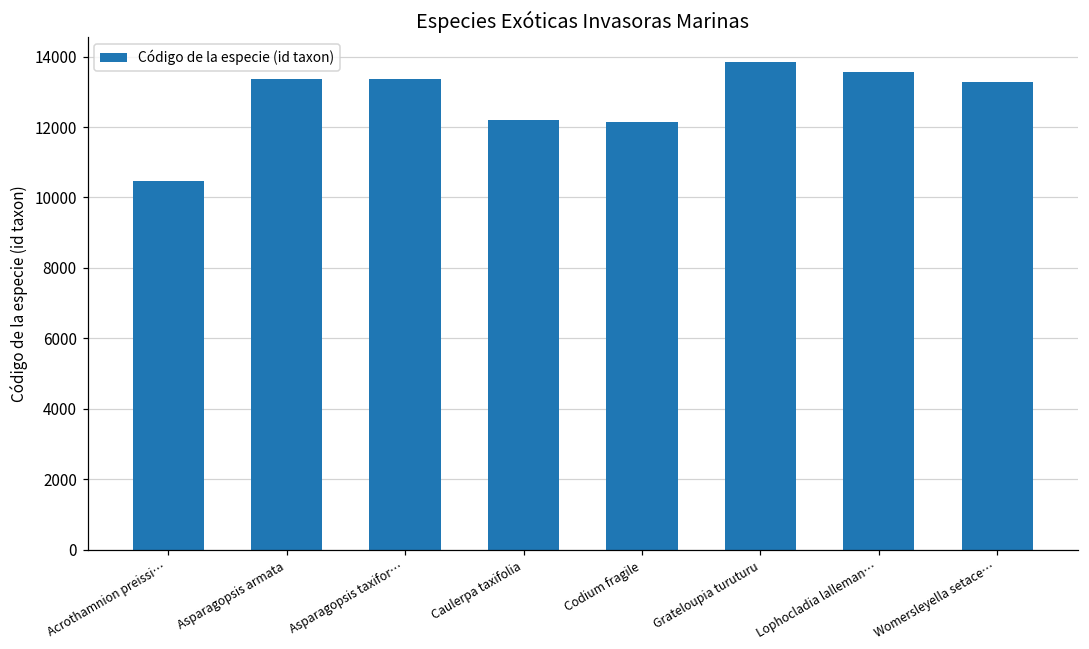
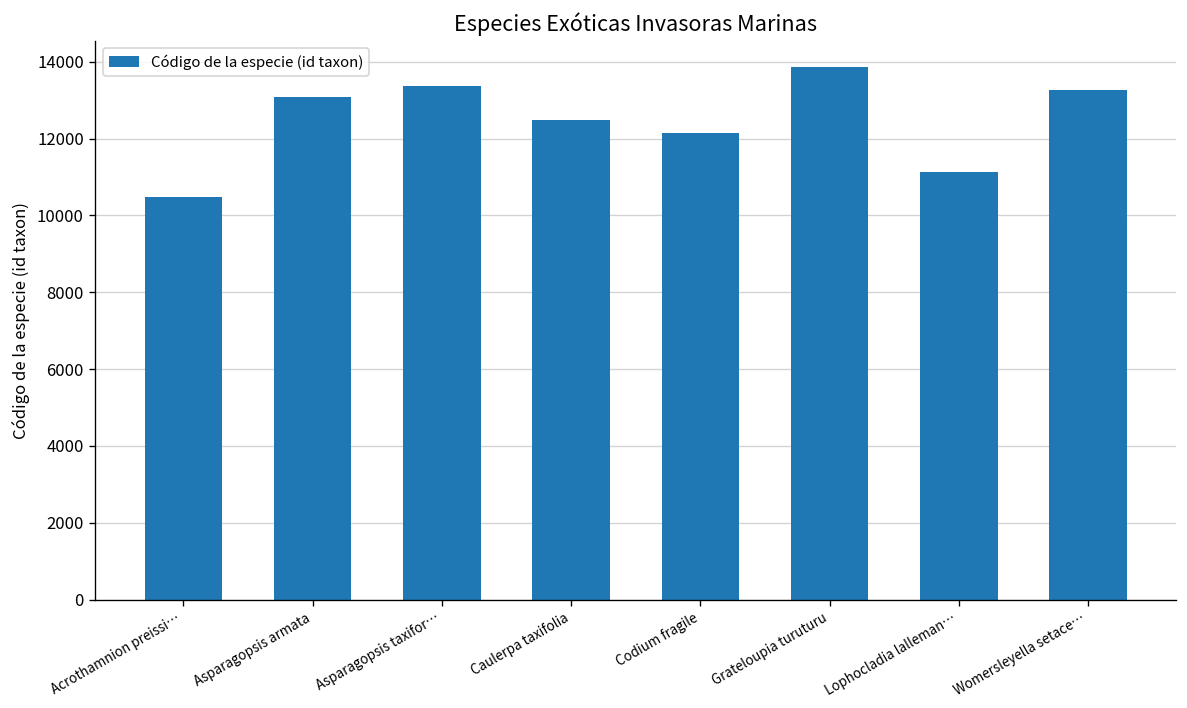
  {
    "Acrothamnion preissi…": 10500,
-   "Asparagopsis armata": 13400,
+   "Asparagopsis armata": 13100,
    "Asparagopsis taxifor…": 13400,
-   "Caulerpa taxifolia": 12200,
+   "Caulerpa taxifolia": 12500,
    "Codium fragile": 12200,
    "Grateloupia turuturu": 13900,
-   "Lophocladia lalleman…": 13600,
+   "Lophocladia lalleman…": 11100,
    "Womersleyella setace…": 13300
  }
